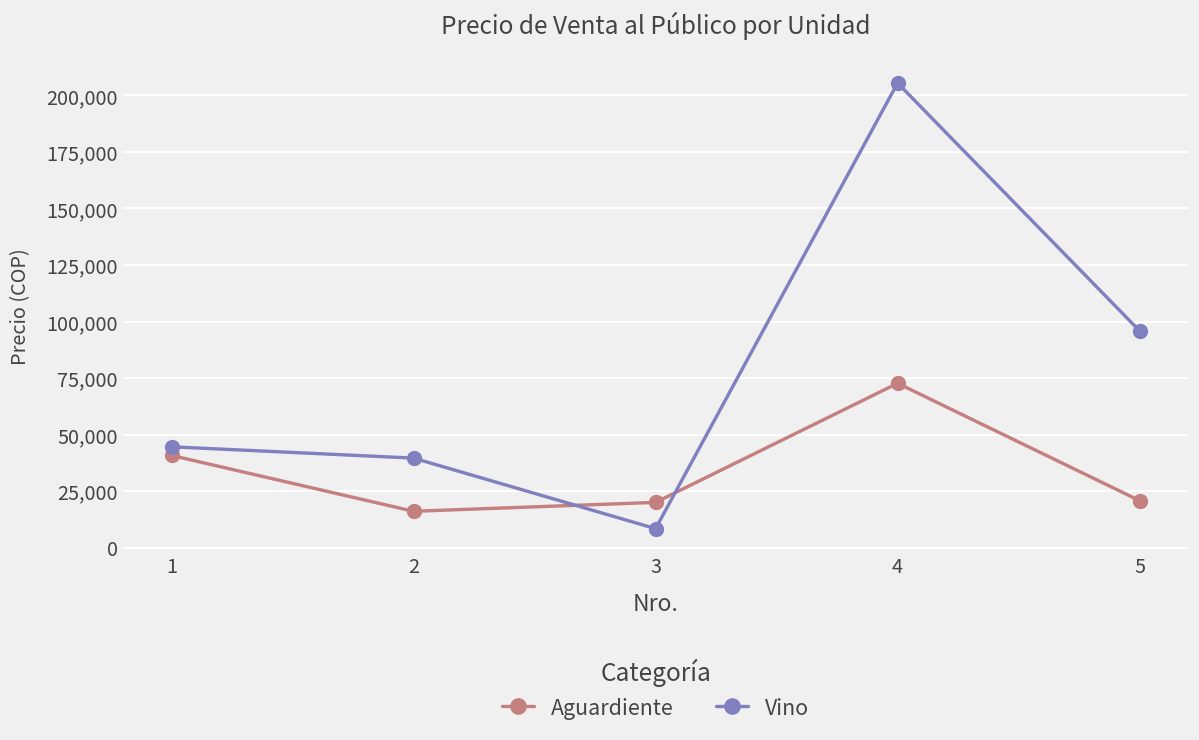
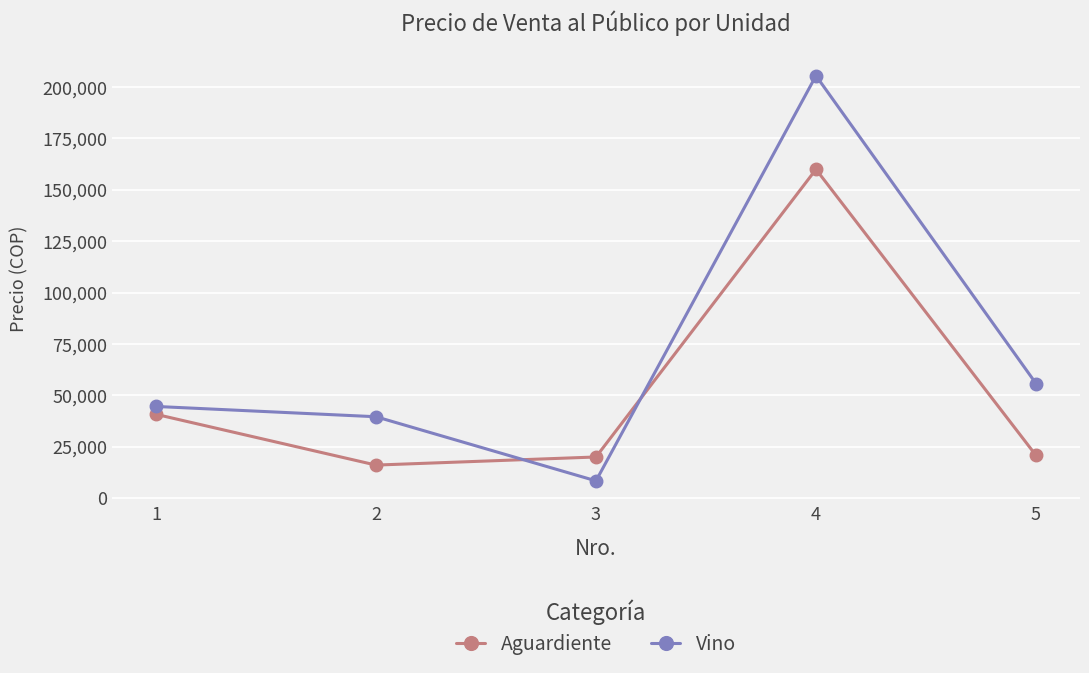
  {
    "Aguardiente": {
      "1": "41,000",
      "2": "16,000",
      "3": "20,000",
-     "4": "73,000",
+     "4": "160,000",
      "5": "21,000"
    },
    "Vino": {
      "1": "45,000",
      "2": "40,000",
      "3": "8,000",
      "4": "205,000",
-     "5": "96,000"
+     "5": "56,000"
    }
  }
